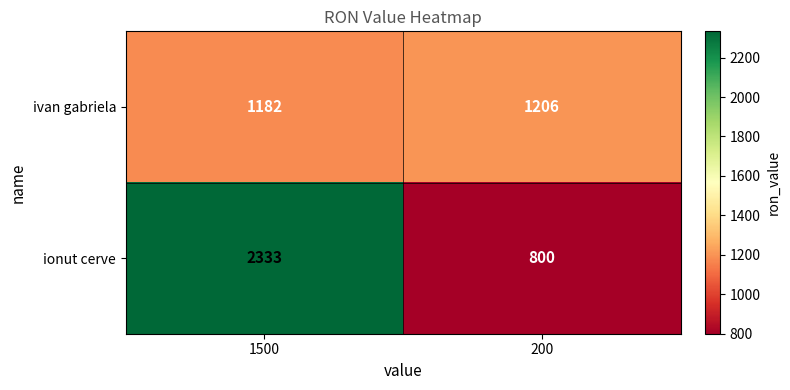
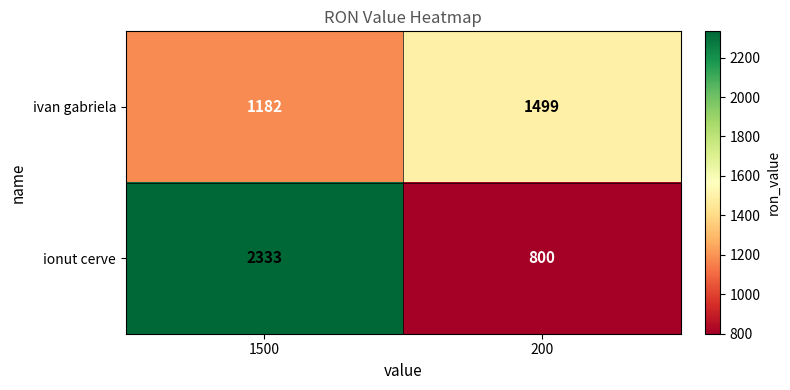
  {
    "ivan gabriela": {
      "1500": 1182,
-     "200": 1206
+     "200": 1499
    },
    "ionut cerve": {
      "1500": 2333,
      "200": 800
    }
  }
